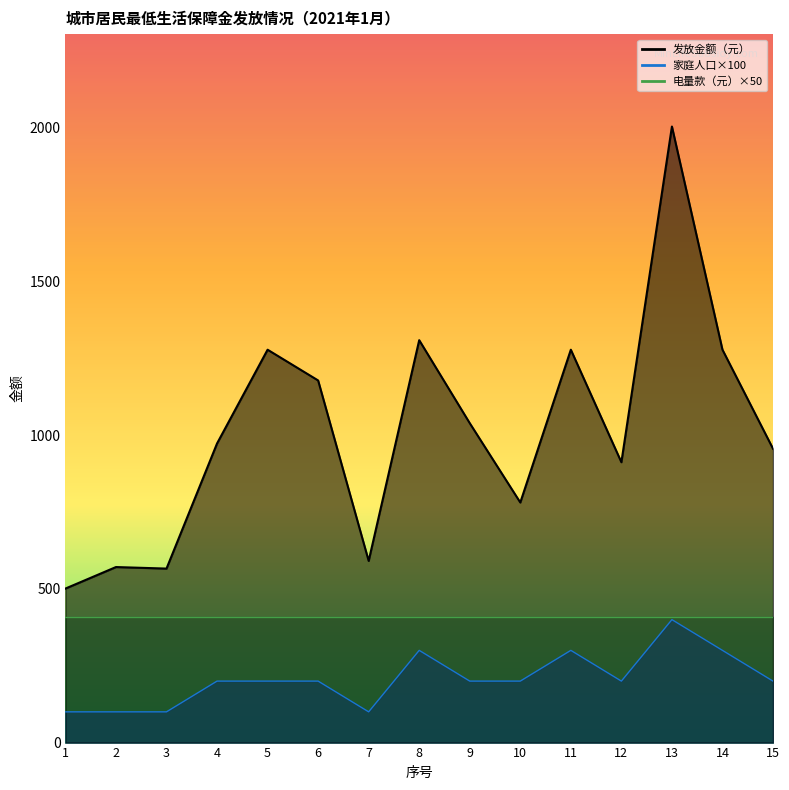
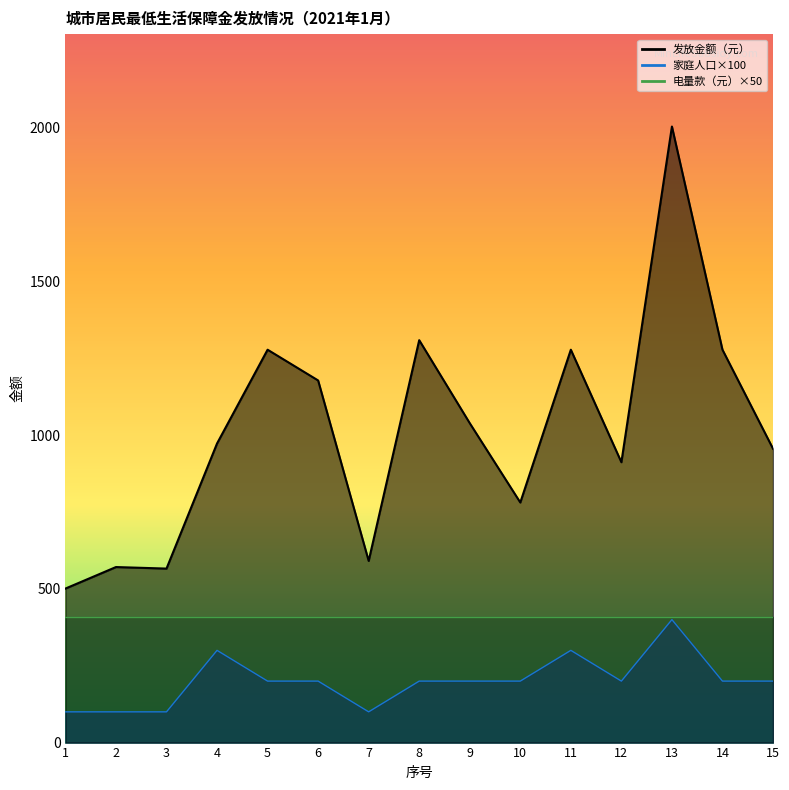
  {
    "发放金额（元）": {
      "1": 500,
      "2": 570,
      "3": 570,
      "4": 970,
      "5": 1280,
      "6": 1180,
      "7": 590,
      "8": 1310,
      "9": 1040,
      "10": 780,
      "11": 1280,
      "12": 910,
      "13": 2000,
      "14": 1280,
      "15": 960
    },
    "电量款（元）×50": {
      "1": 410,
      "2": 410,
      "3": 410,
      "4": 410,
      "5": 410,
      "6": 410,
      "7": 410,
      "8": 410,
      "9": 410,
      "10": 410,
      "11": 410,
      "12": 410,
      "13": 410,
      "14": 410,
      "15": 410
    },
    "家庭人口×100": {
      "1": 100,
      "2": 100,
      "3": 100,
-     "4": 200,
+     "4": 300,
      "5": 200,
      "6": 200,
      "7": 100,
-     "8": 300,
+     "8": 200,
      "9": 200,
      "10": 200,
      "11": 300,
      "12": 200,
      "13": 400,
-     "14": 300,
+     "14": 200,
      "15": 200
    }
  }
